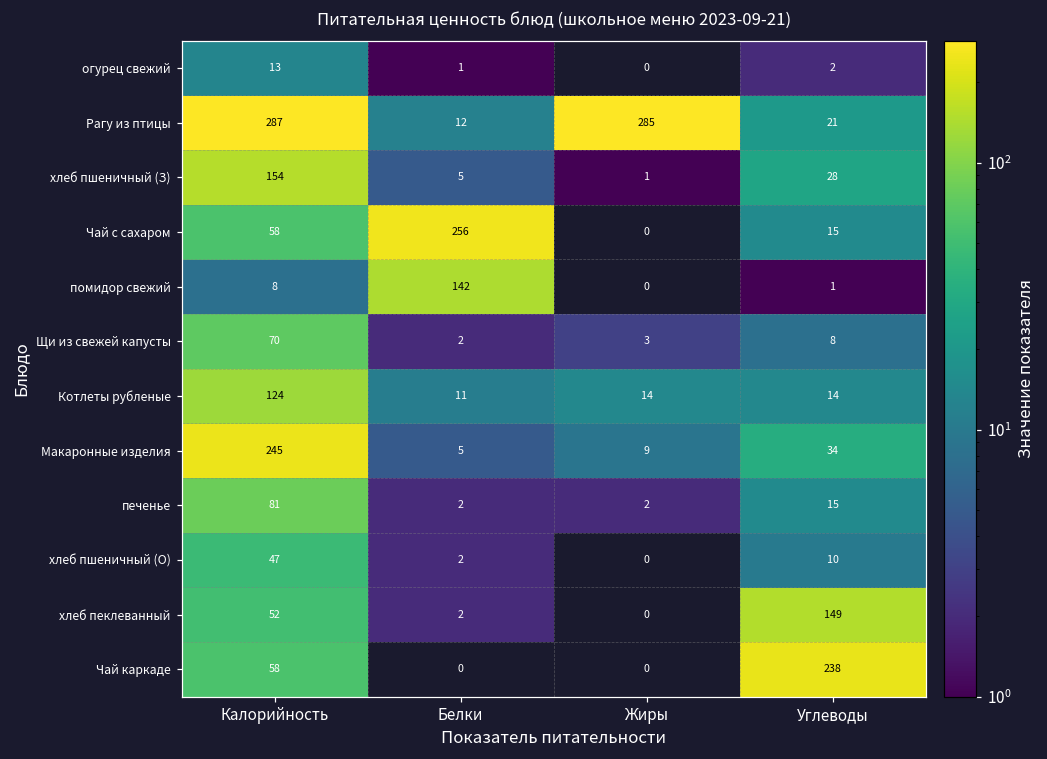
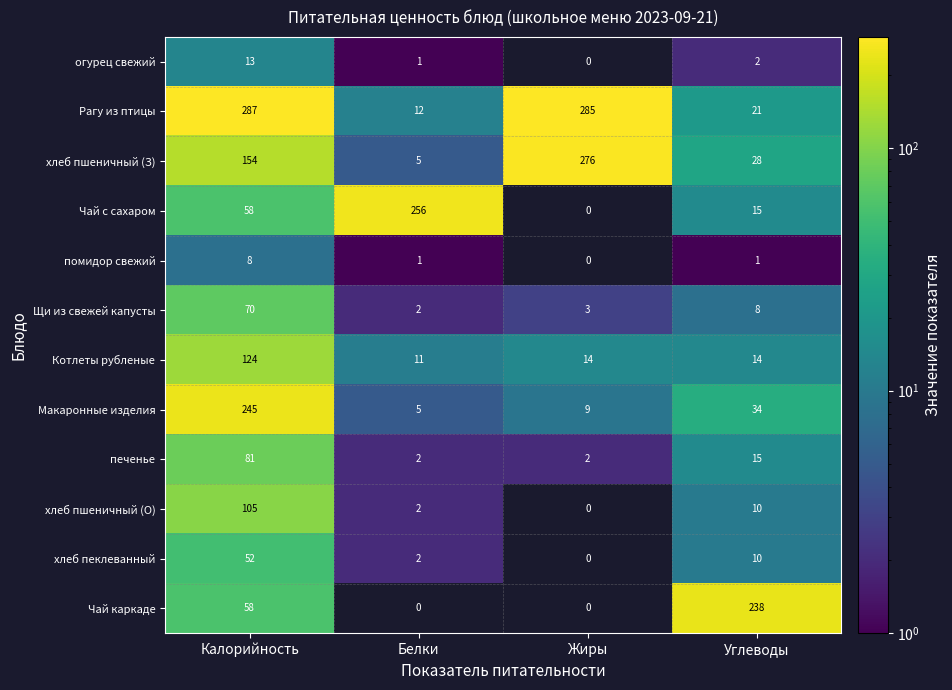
  {
    "огурец свежий": {
      "Калорийность": 13,
      "Белки": 1,
      "Жиры": 0,
      "Углеводы": 2
    },
    "Рагу из птицы": {
      "Калорийность": 287,
      "Белки": 12,
      "Жиры": 285,
      "Углеводы": 21
    },
    "хлеб пшеничный (З)": {
      "Калорийность": 154,
      "Белки": 5,
-     "Жиры": 1,
+     "Жиры": 276,
      "Углеводы": 28
    },
    "Чай с сахаром": {
      "Калорийность": 58,
      "Белки": 256,
      "Жиры": 0,
      "Углеводы": 15
    },
    "помидор свежий": {
      "Калорийность": 8,
-     "Белки": 142,
+     "Белки": 1,
      "Жиры": 0,
      "Углеводы": 1
    },
    "Щи из свежей капусты": {
      "Калорийность": 70,
      "Белки": 2,
      "Жиры": 3,
      "Углеводы": 8
    },
    "Котлеты рубленые": {
      "Калорийность": 124,
      "Белки": 11,
      "Жиры": 14,
      "Углеводы": 14
    },
    "Макаронные изделия": {
      "Калорийность": 245,
      "Белки": 5,
      "Жиры": 9,
      "Углеводы": 34
    },
    "печенье": {
      "Калорийность": 81,
      "Белки": 2,
      "Жиры": 2,
      "Углеводы": 15
    },
    "хлеб пшеничный (О)": {
-     "Калорийность": 47,
+     "Калорийность": 105,
      "Белки": 2,
      "Жиры": 0,
      "Углеводы": 10
    },
    "хлеб пеклеванный": {
      "Калорийность": 52,
      "Белки": 2,
      "Жиры": 0,
-     "Углеводы": 149
+     "Углеводы": 10
    },
    "Чай каркаде": {
      "Калорийность": 58,
      "Белки": 0,
      "Жиры": 0,
      "Углеводы": 238
    }
  }
